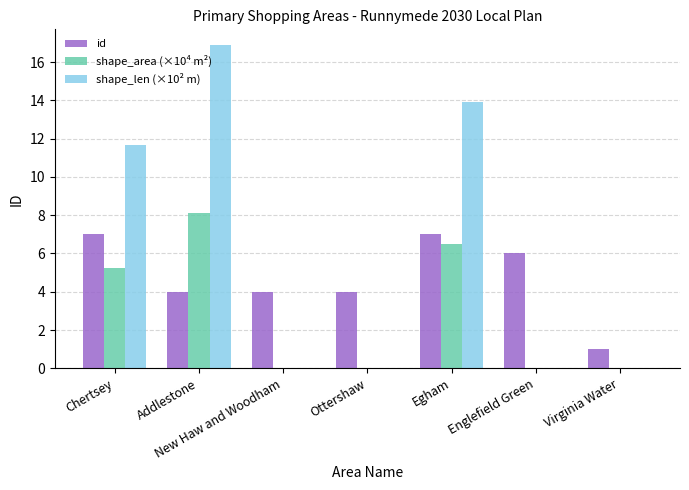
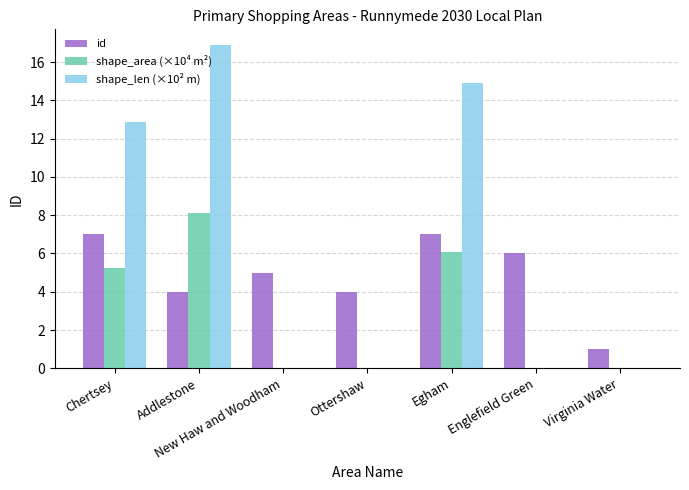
  {
    "id": {
      "Chertsey": 7,
      "Addlestone": 4,
-     "New Haw and Woodham": 4,
+     "New Haw and Woodham": 5,
      "Ottershaw": 4,
      "Egham": 7,
      "Englefield Green": 6,
      "Virginia Water": 1
    },
    "shape_area (×10⁴ m²)": {
      "Chertsey": 5.2,
      "Addlestone": 8.1,
      "New Haw and Woodham": 0.0,
      "Ottershaw": 0.0,
-     "Egham": 6.5,
+     "Egham": 6.1,
      "Englefield Green": 0.0,
      "Virginia Water": 0.0
    },
    "shape_len (×10² m)": {
-     "Chertsey": 11.7,
+     "Chertsey": 12.9,
      "Addlestone": 16.9,
      "New Haw and Woodham": 0.0,
      "Ottershaw": 0.0,
-     "Egham": 13.9,
+     "Egham": 14.9,
      "Englefield Green": 0.0,
      "Virginia Water": 0.0
    }
  }
